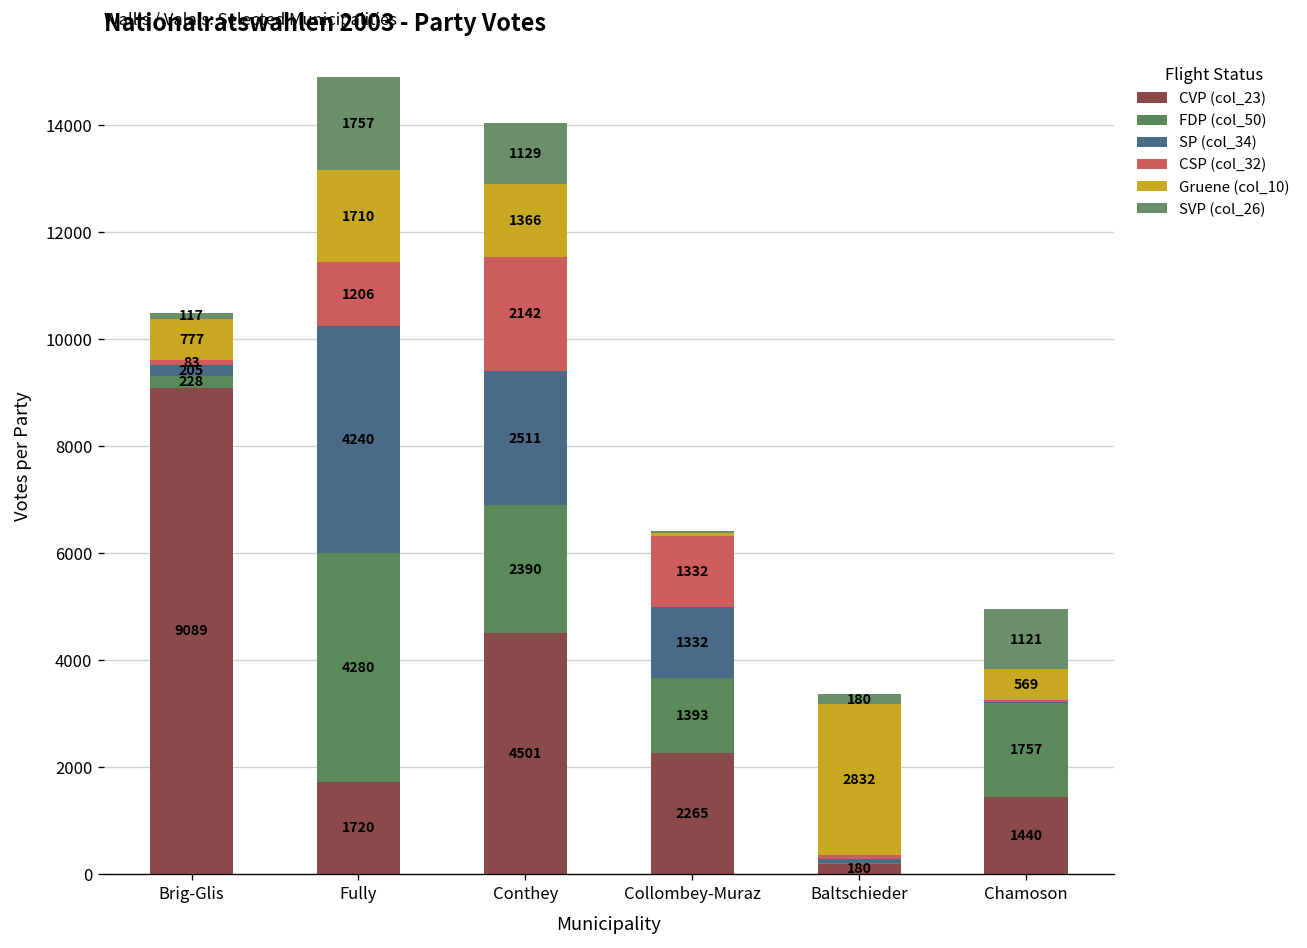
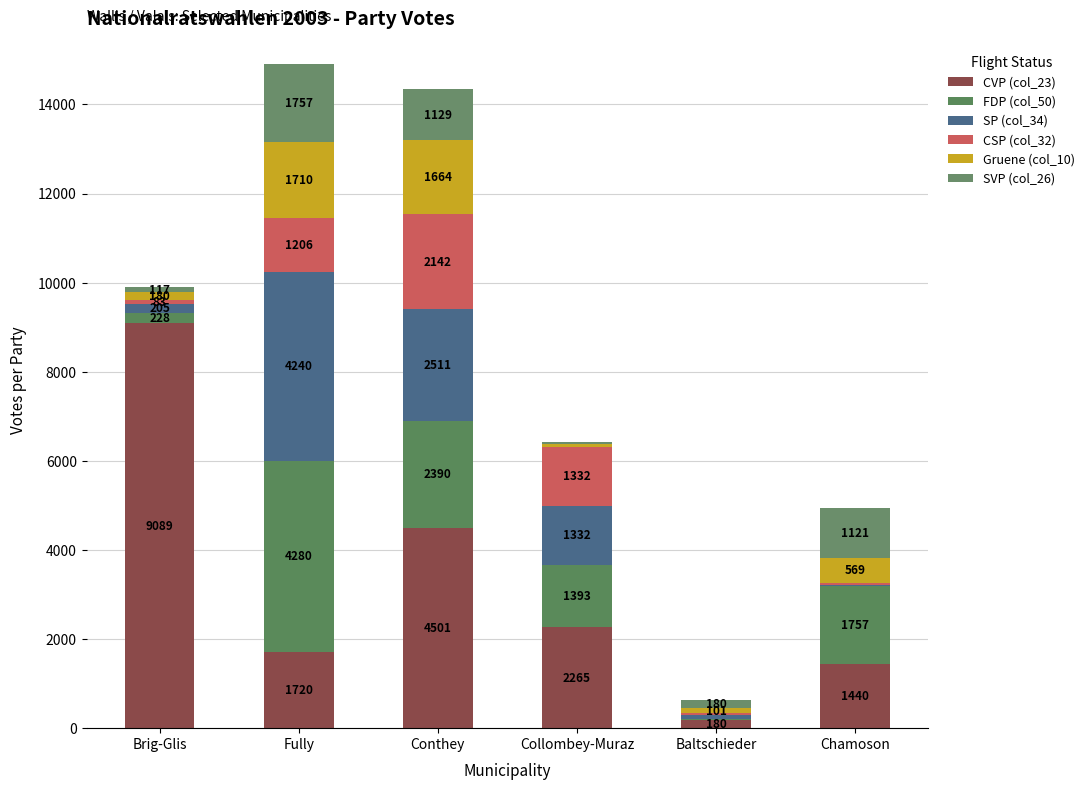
  {
    "CVP (col_23)": {
      "Brig-Glis": 9089,
      "Fully": 1720,
      "Conthey": 4501,
      "Collombey-Muraz": 2265,
      "Baltschieder": 180,
      "Chamoson": 1440
    },
    "CSP (col_32)": {
      "Fully": 1206,
      "Conthey": 2142,
      "Collombey-Muraz": 1332
    },
    "Gruene (col_10)": {
-     "Brig-Glis": 777,
+     "Brig-Glis": 180,
      "Fully": 1710,
-     "Conthey": 1366,
-     "Baltschieder": 2832,
+     "Conthey": 1664,
+     "Baltschieder": 101,
      "Chamoson": 569
    }
  }
